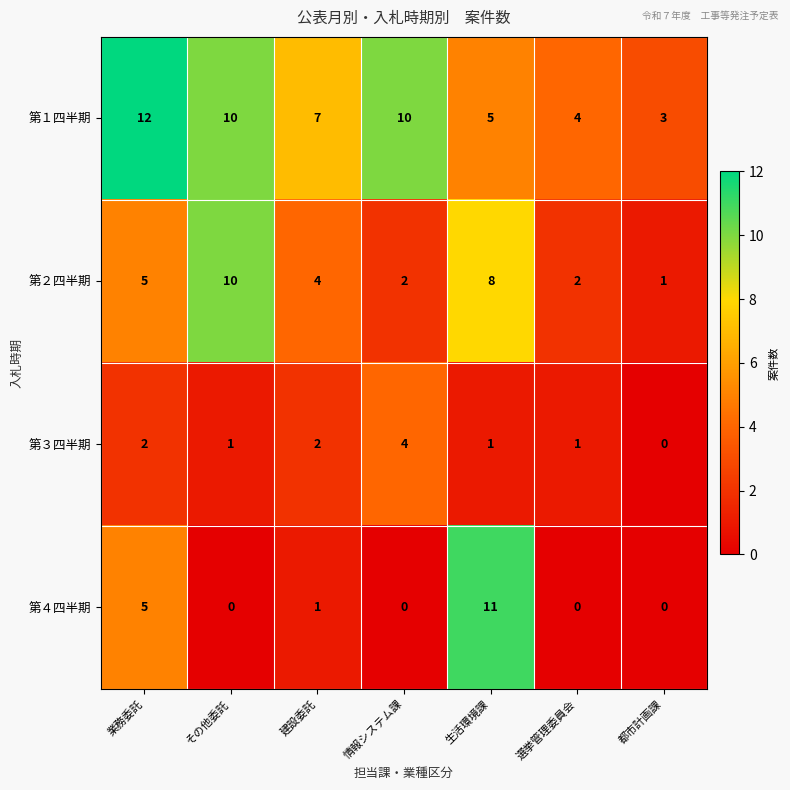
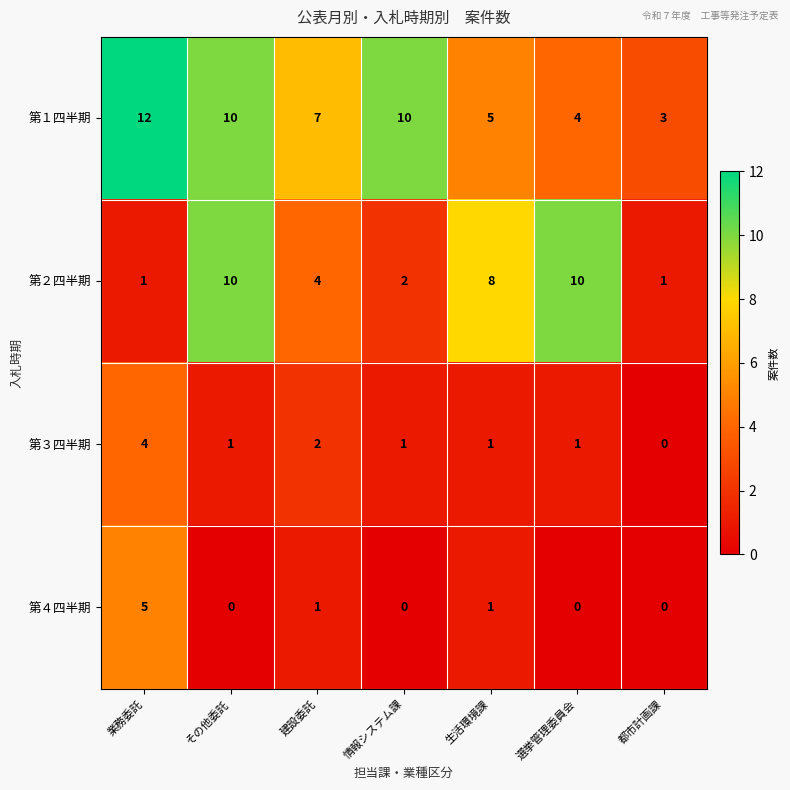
  {
    "第１四半期": {
      "業務委託": 12,
      "その他委託": 10,
      "建設委託": 7,
      "情報システム課": 10,
      "生活環境課": 5,
      "選挙管理委員会": 4,
      "都市計画課": 3
    },
    "第２四半期": {
-     "業務委託": 5,
+     "業務委託": 1,
      "その他委託": 10,
      "建設委託": 4,
      "情報システム課": 2,
      "生活環境課": 8,
-     "選挙管理委員会": 2,
+     "選挙管理委員会": 10,
      "都市計画課": 1
    },
    "第３四半期": {
-     "業務委託": 2,
+     "業務委託": 4,
      "その他委託": 1,
      "建設委託": 2,
-     "情報システム課": 4,
+     "情報システム課": 1,
      "生活環境課": 1,
      "選挙管理委員会": 1,
      "都市計画課": 0
    },
    "第４四半期": {
      "業務委託": 5,
      "その他委託": 0,
      "建設委託": 1,
      "情報システム課": 0,
-     "生活環境課": 11,
+     "生活環境課": 1,
      "選挙管理委員会": 0,
      "都市計画課": 0
    }
  }
